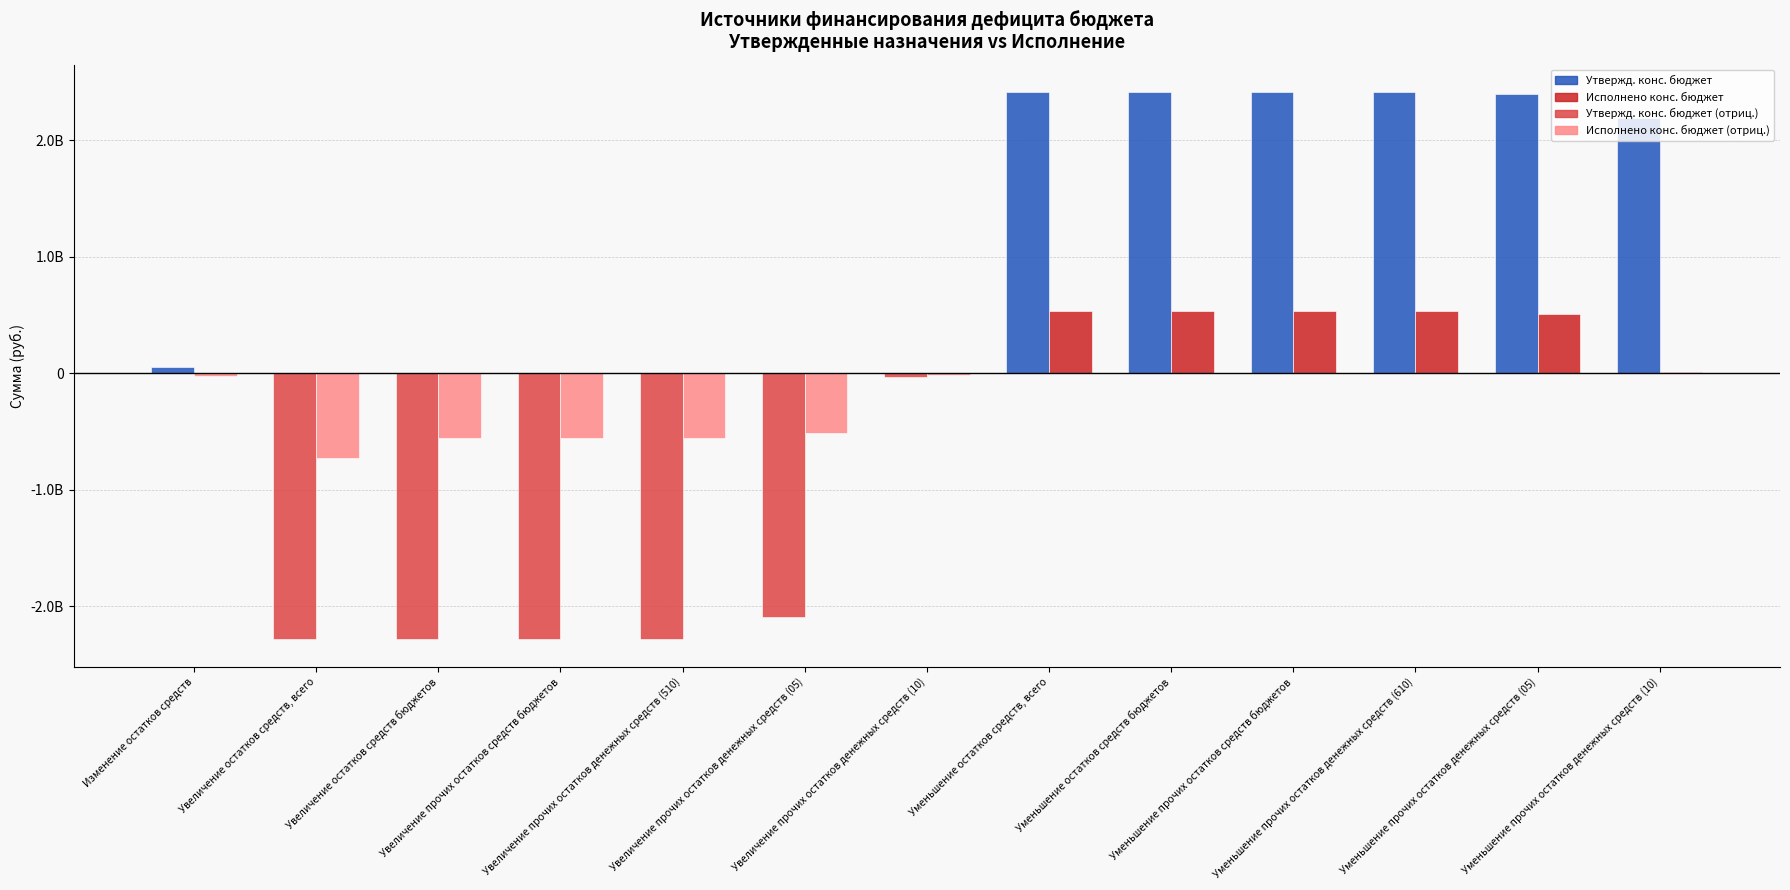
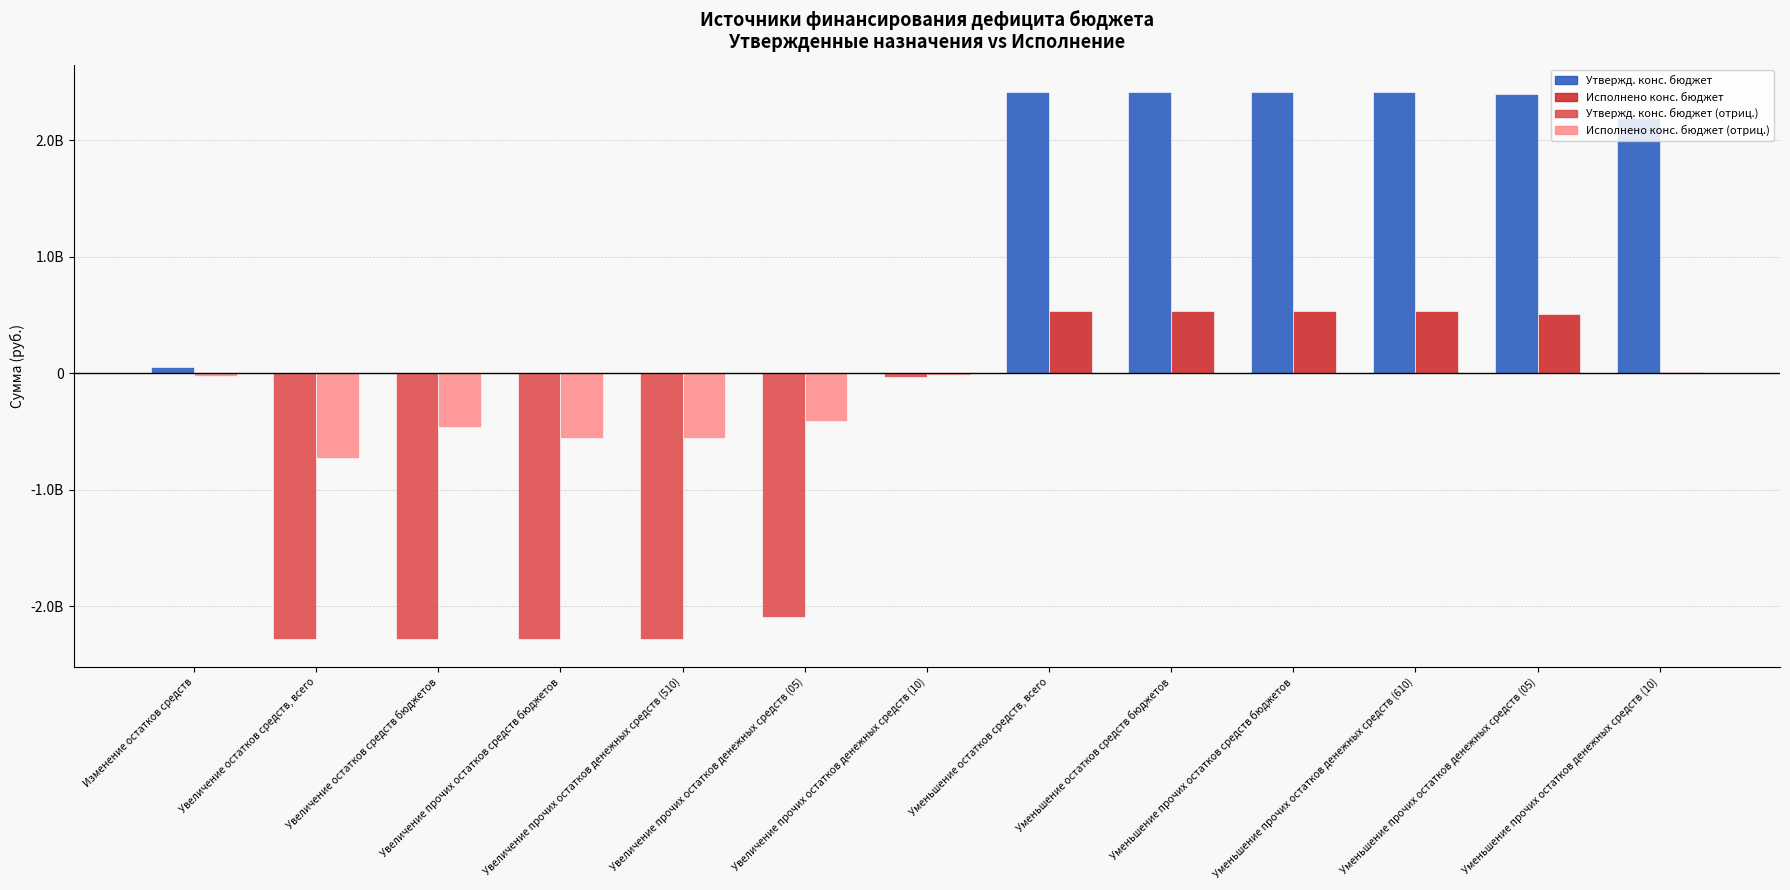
  {
    "Утвержд. конс. бюджет": {
      "Изменение остатков средств": 50000000,
      "Увеличение остатков средств, всего": 0,
      "Увеличение остатков средств бюджетов": 0,
      "Увеличение прочих остатков средств бюджетов": 0,
      "Увеличение прочих остатков денежных средств (510)": 0,
      "Увеличение прочих остатков денежных средств (05)": 0,
      "Увеличение прочих остатков денежных средств (10)": 0,
      "Уменьшение остатков средств, всего": 2410000000,
      "Уменьшение остатков средств бюджетов": 2410000000,
      "Уменьшение прочих остатков средств бюджетов": 2410000000,
      "Уменьшение прочих остатков денежных средств (610)": 2410000000,
      "Уменьшение прочих остатков денежных средств (05)": 2390000000
    },
    "Исполнено конс. бюджет (отриц.)": {
      "Изменение остатков средств": -30000000,
      "Увеличение остатков средств, всего": -730000000,
-     "Увеличение остатков средств бюджетов": -560000000,
+     "Увеличение остатков средств бюджетов": -460000000,
      "Увеличение прочих остатков средств бюджетов": -560000000,
      "Увеличение прочих остатков денежных средств (510)": -560000000,
-     "Увеличение прочих остатков денежных средств (05)": -520000000,
+     "Увеличение прочих остатков денежных средств (05)": -410000000,
      "Уменьшение остатков средств, всего": 0,
      "Уменьшение остатков средств бюджетов": 0,
      "Уменьшение прочих остатков средств бюджетов": 0,
      "Уменьшение прочих остатков денежных средств (610)": 0,
      "Уменьшение прочих остатков денежных средств (05)": 0,
      "Уменьшение прочих остатков денежных средств (10)": 0
    }
  }
